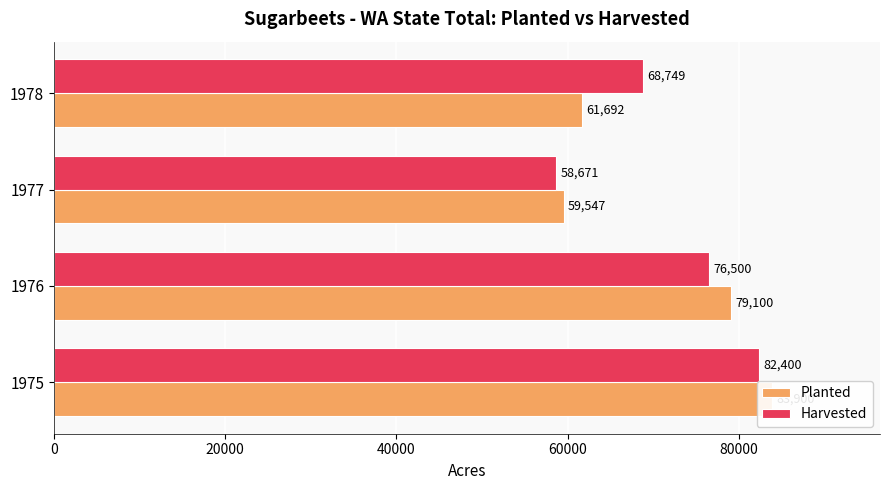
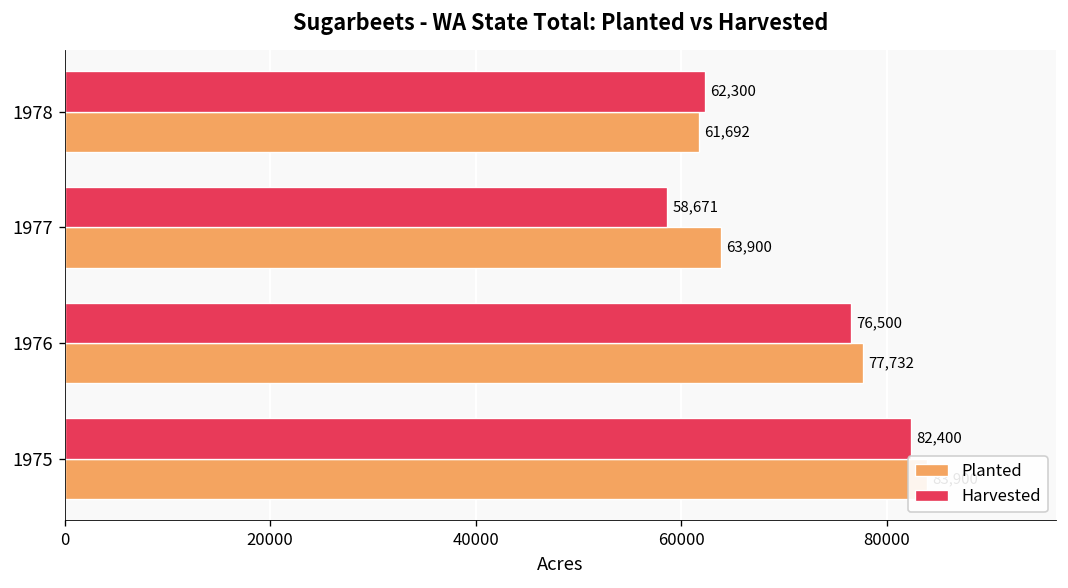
  {
    "Planted": {
      "1978": "61,692",
-     "1977": "59,547",
-     "1976": "79,100"
+     "1977": "63,900",
+     "1976": "77,732"
    },
    "Harvested": {
-     "1978": "68,749",
+     "1978": "62,300",
      "1977": "58,671",
      "1976": "76,500",
      "1975": "82,400"
    }
  }
